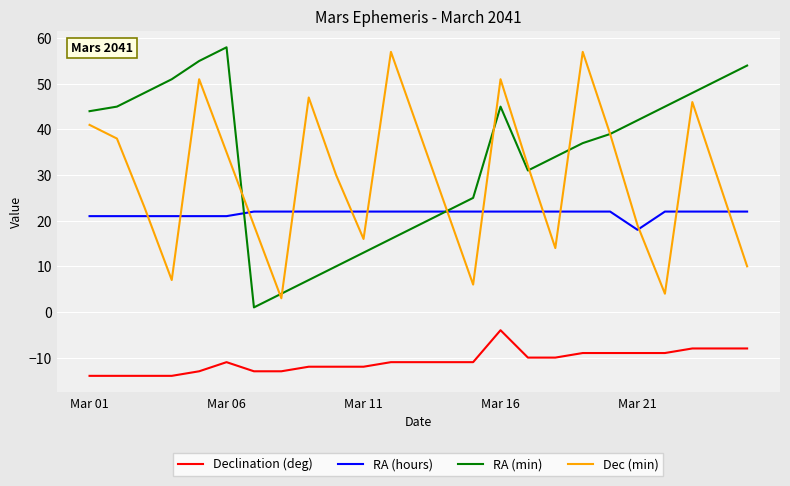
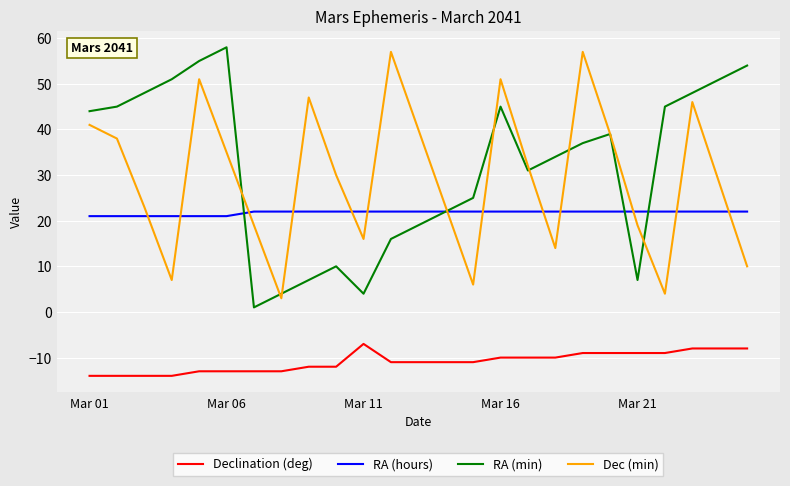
  {
    "Declination (deg)": {
      "Mar 01": -14,
-     "Mar 06": -11,
-     "Mar 11": -12,
-     "Mar 16": -4,
+     "Mar 06": -13,
+     "Mar 11": -7,
+     "Mar 16": -10,
      "Mar 21": -9
    },
    "RA (hours)": {
      "Mar 01": 21,
      "Mar 06": 21,
      "Mar 11": 22,
      "Mar 16": 22,
-     "Mar 21": 18
+     "Mar 21": 22
    },
    "RA (min)": {
      "Mar 01": 44,
      "Mar 06": 58,
-     "Mar 11": 13,
+     "Mar 11": 4,
      "Mar 16": 45,
-     "Mar 21": 42
+     "Mar 21": 7
    },
    "Dec (min)": {
      "Mar 01": 41,
      "Mar 06": 35,
      "Mar 11": 16,
      "Mar 16": 51,
      "Mar 21": 19
    }
  }
